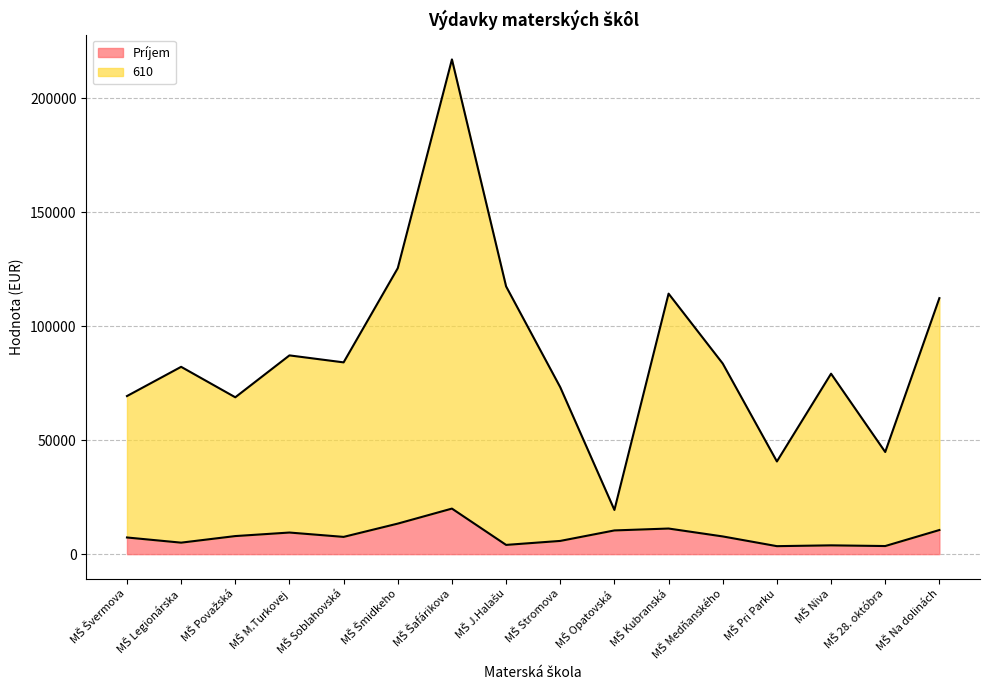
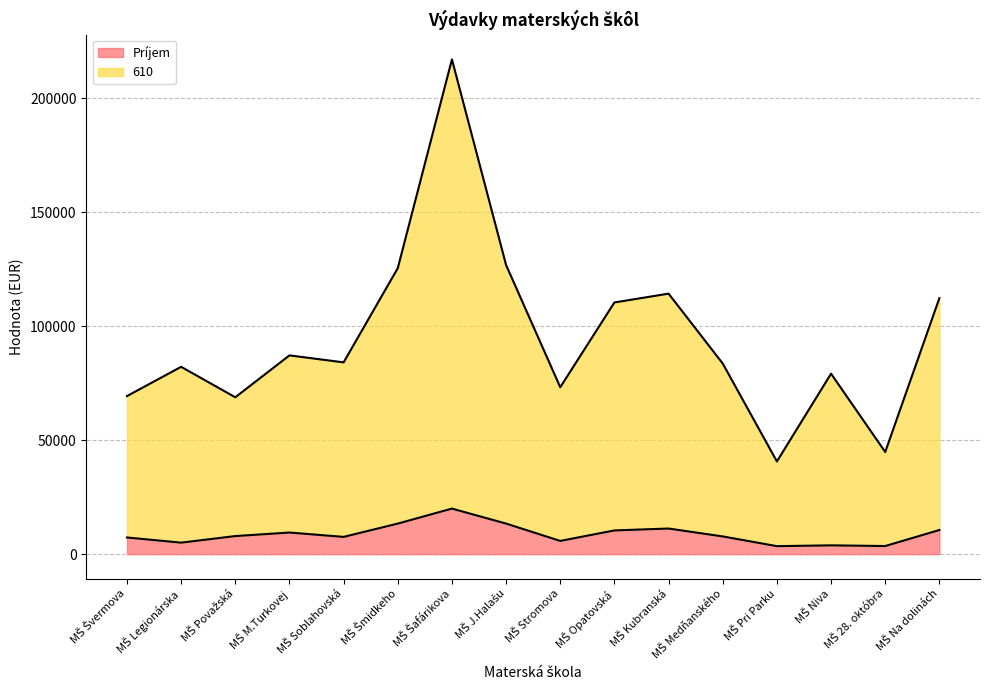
  {
    "Príjem": {
      "MŠ Švermova": 7000,
      "MŠ Legionárska": 5000,
      "MŠ Považská": 8000,
      "MŠ M.Turkovej": 9000,
      "MŠ Soblahovská": 8000,
      "MŠ Šmidkeho": 13000,
      "MŠ Šafárikova": 20000,
-     "MŠ J.Halašu": 4000,
+     "MŠ J.Halašu": 13000,
      "MŠ Stromova": 6000,
      "MŠ Opatovská": 10000,
      "MŠ Kubranská": 11000,
      "MŠ Medňanského": 8000,
      "MŠ Pri Parku": 3000,
      "MŠ Niva": 4000,
      "MŠ 28. októbra": 4000,
      "MŠ Na dolinách": 11000
    },
    "610": {
      "MŠ Švermova": 62000,
      "MŠ Legionárska": 77000,
      "MŠ Považská": 61000,
      "MŠ M.Turkovej": 78000,
      "MŠ Soblahovská": 77000,
      "MŠ Šmidkeho": 112000,
      "MŠ Šafárikova": 197000,
      "MŠ J.Halašu": 113000,
      "MŠ Stromova": 67000,
-     "MŠ Opatovská": 9000,
+     "MŠ Opatovská": 100000,
      "MŠ Kubranská": 103000,
      "MŠ Medňanského": 76000,
      "MŠ Pri Parku": 37000,
      "MŠ Niva": 75000,
      "MŠ 28. októbra": 41000,
      "MŠ Na dolinách": 102000
    }
  }
